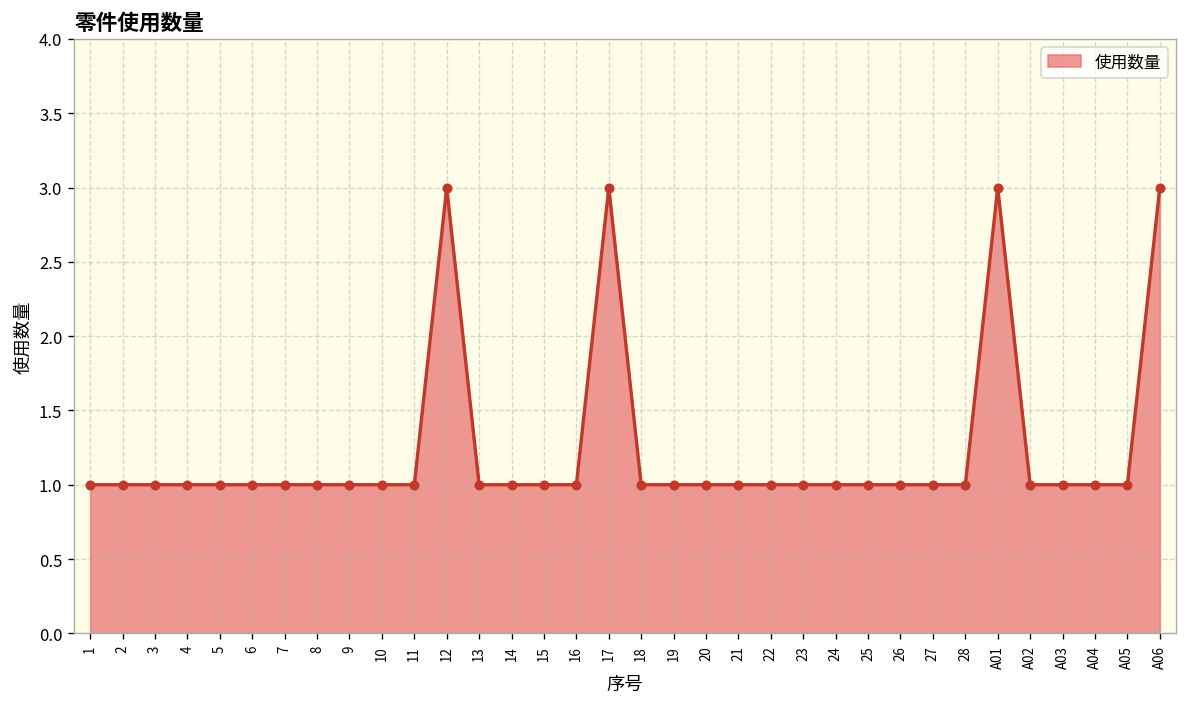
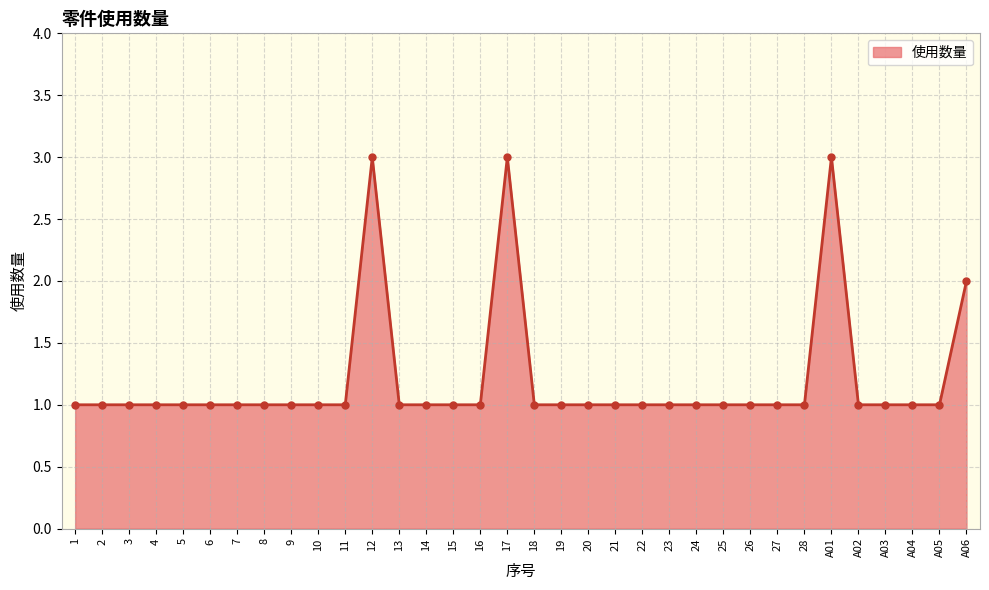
  {
    "1": 1,
    "2": 1,
    "3": 1,
    "4": 1,
    "5": 1,
    "6": 1,
    "7": 1,
    "8": 1,
    "9": 1,
    "10": 1,
    "11": 1,
    "12": 3,
    "13": 1,
    "14": 1,
    "15": 1,
    "16": 1,
    "17": 3,
    "18": 1,
    "19": 1,
    "20": 1,
    "21": 1,
    "22": 1,
    "23": 1,
    "24": 1,
    "25": 1,
    "26": 1,
    "27": 1,
    "28": 1,
    "A01": 3,
    "A02": 1,
    "A03": 1,
    "A04": 1,
    "A05": 1,
-   "A06": 3
+   "A06": 2
  }
